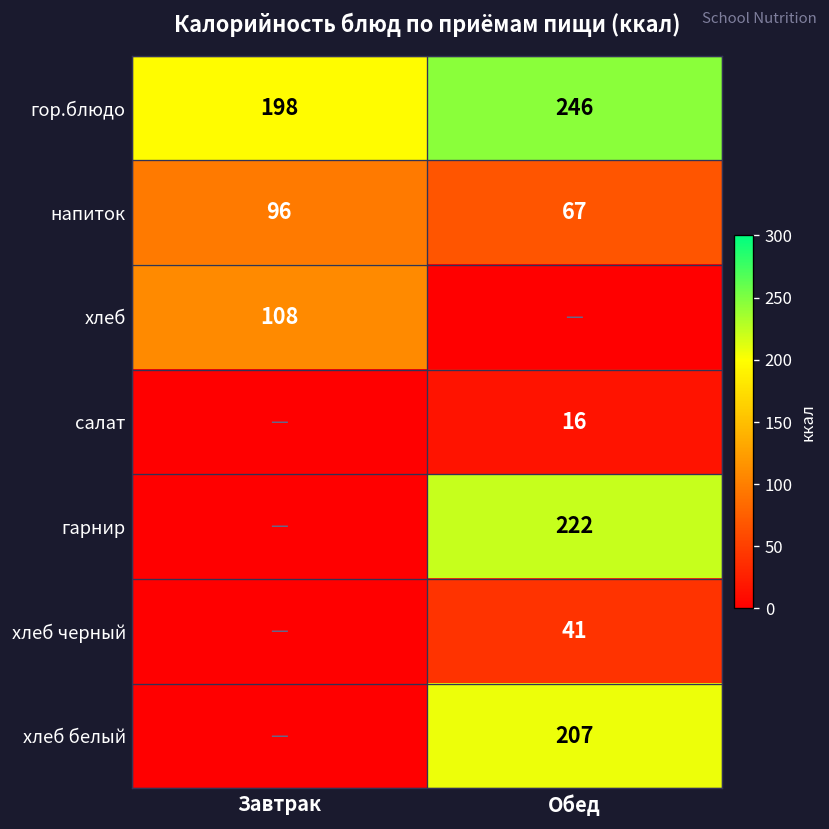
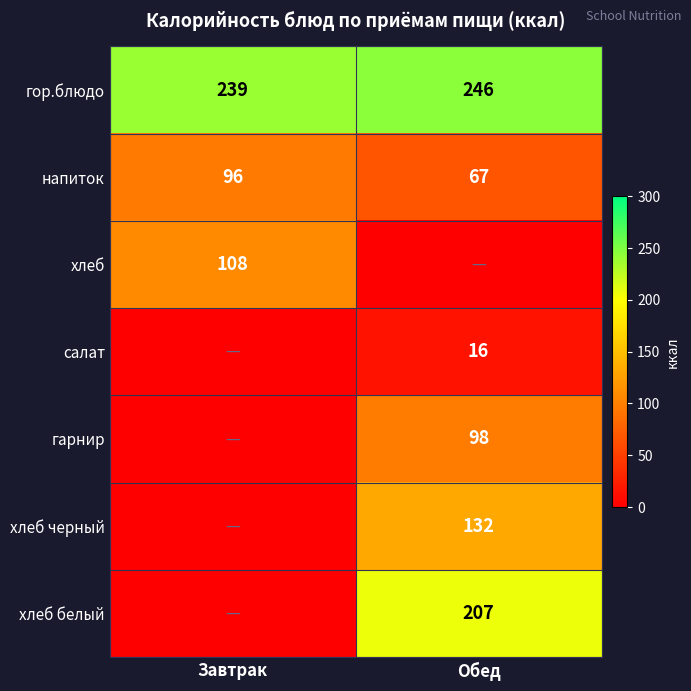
  {
    "гор.блюдо": {
-     "Завтрак": 198,
+     "Завтрак": 239,
      "Обед": 246
    },
    "напиток": {
      "Завтрак": 96,
      "Обед": 67
    },
    "хлеб": {
      "Завтрак": 108
    },
    "салат": {
      "Обед": 16
    },
    "гарнир": {
-     "Обед": 222
+     "Обед": 98
    },
    "хлеб черный": {
-     "Обед": 41
+     "Обед": 132
    },
    "хлеб белый": {
      "Обед": 207
    }
  }
